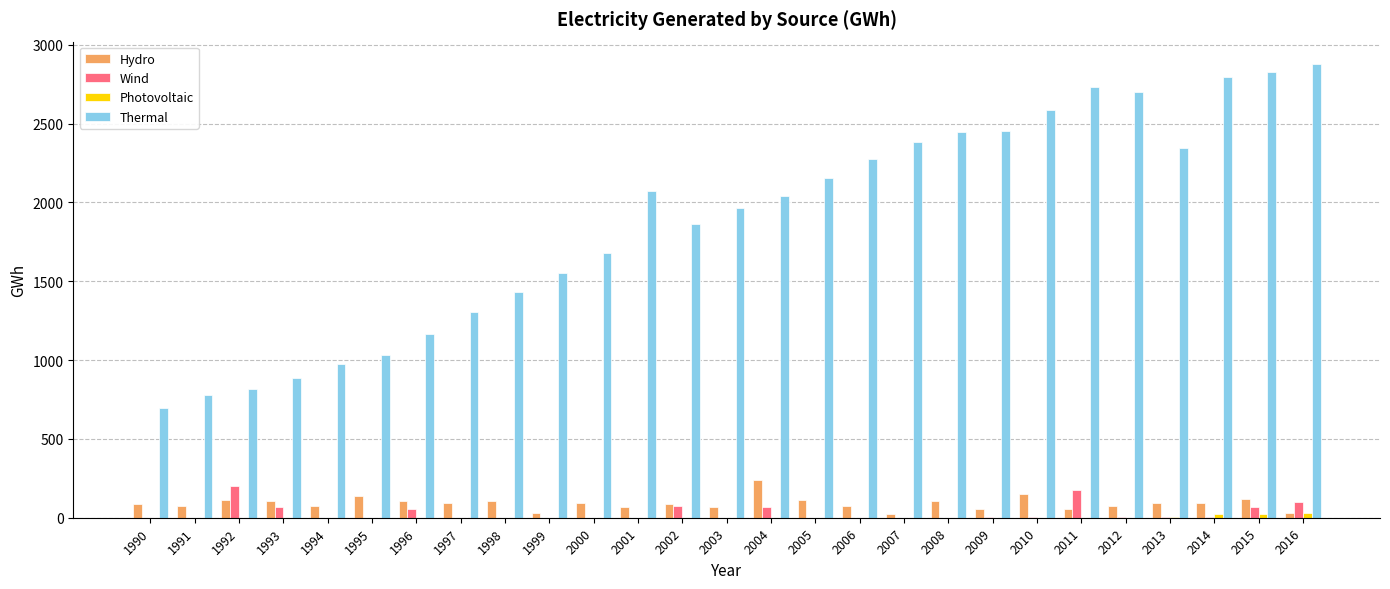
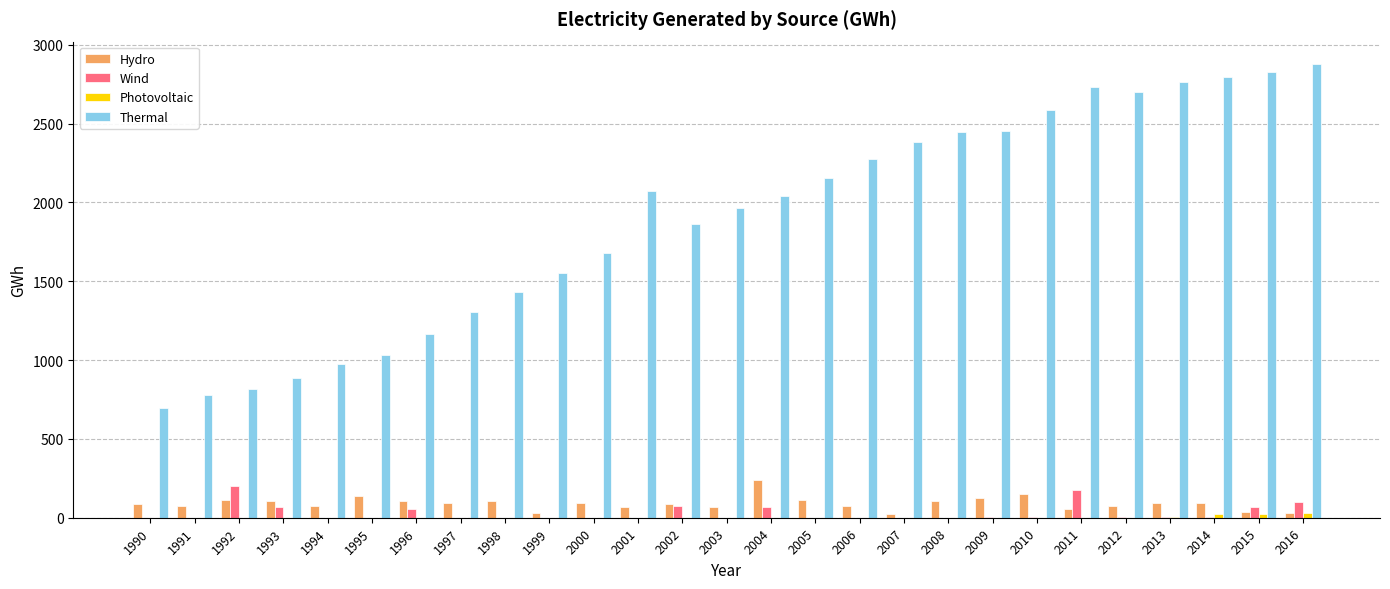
  {
    "Hydro": {
      "1990": 80,
      "1991": 80,
      "1992": 110,
      "1993": 100,
      "1994": 80,
      "1995": 140,
      "1996": 100,
      "1997": 90,
      "1998": 100,
      "1999": 30,
      "2000": 100,
      "2001": 70,
      "2002": 90,
      "2003": 70,
      "2004": 240,
      "2005": 110,
      "2006": 80,
      "2007": 30,
      "2008": 110,
-     "2009": 60,
+     "2009": 120,
      "2010": 150,
      "2011": 60,
      "2012": 70,
      "2013": 90,
      "2014": 90,
-     "2015": 120,
+     "2015": 40,
      "2016": 30
    },
    "Wind": {
      "1992": 200,
      "1993": 70,
      "1996": 60,
      "1998": 0,
      "1999": 0,
      "2000": 0,
      "2001": 0,
      "2002": 80,
      "2003": 0,
      "2004": 70,
      "2011": 180,
      "2015": 70,
      "2016": 100
    },
    "Photovoltaic": {
      "1990": 0,
      "1991": 0,
      "1992": 0,
      "1993": 0,
      "1994": 0,
      "1995": 0,
      "1996": 0,
      "1997": 0,
      "1998": 0,
      "1999": 0,
      "2000": 0,
      "2001": 0,
      "2002": 0,
      "2003": 0,
      "2004": 0,
      "2005": 0,
      "2006": 0,
      "2007": 0,
      "2008": 0,
      "2009": 0,
      "2010": 0,
      "2011": 0,
      "2014": 20,
      "2015": 30,
      "2016": 30
    },
    "Thermal": {
      "1990": 700,
      "1991": 780,
      "1992": 820,
      "1993": 880,
      "1994": 970,
      "1995": 1030,
      "1996": 1170,
      "1997": 1300,
      "1998": 1430,
      "1999": 1550,
      "2000": 1680,
      "2001": 2070,
      "2002": 1860,
      "2003": 1960,
      "2004": 2040,
      "2005": 2160,
      "2006": 2270,
      "2007": 2380,
      "2008": 2450,
      "2009": 2450,
      "2010": 2590,
      "2011": 2730,
      "2012": 2700,
-     "2013": 2350,
+     "2013": 2760,
      "2014": 2800,
      "2015": 2820,
      "2016": 2880
    }
  }
